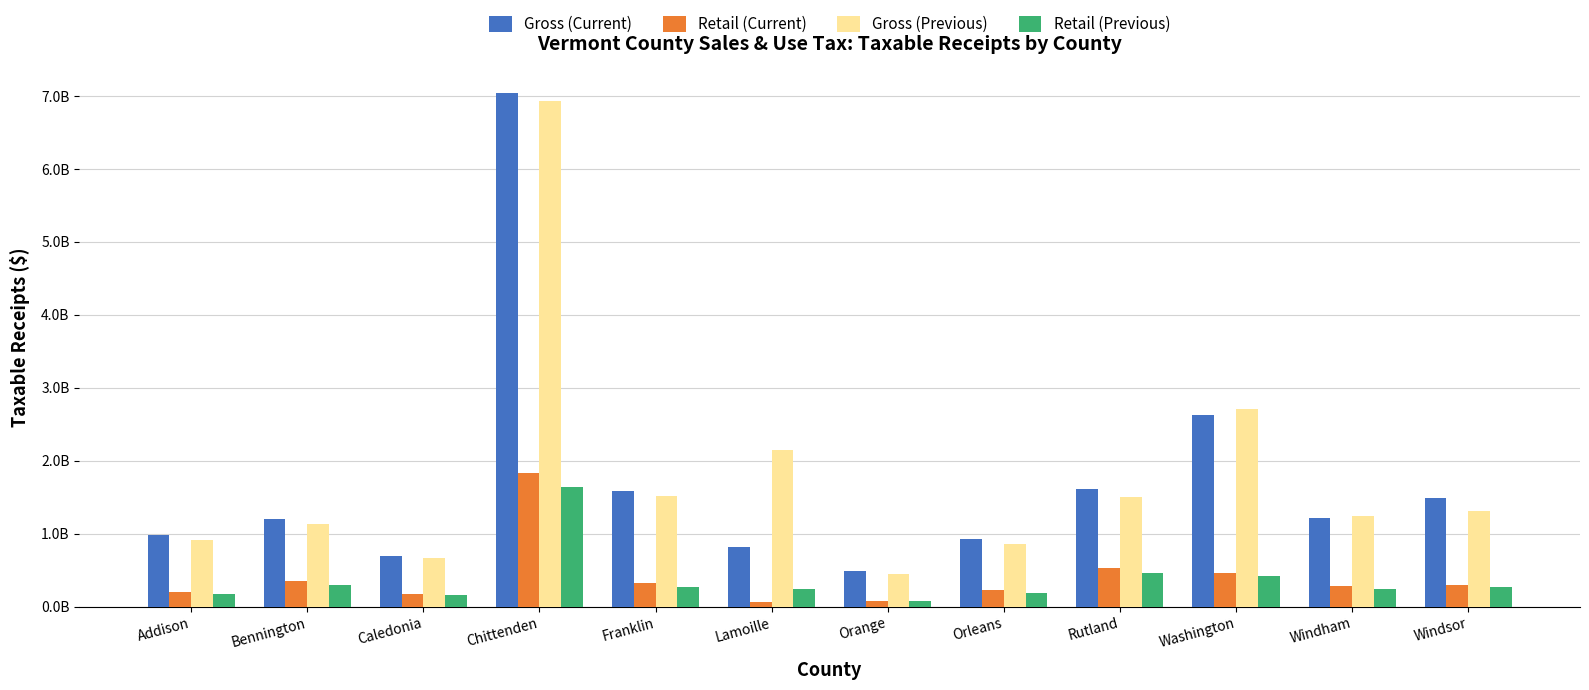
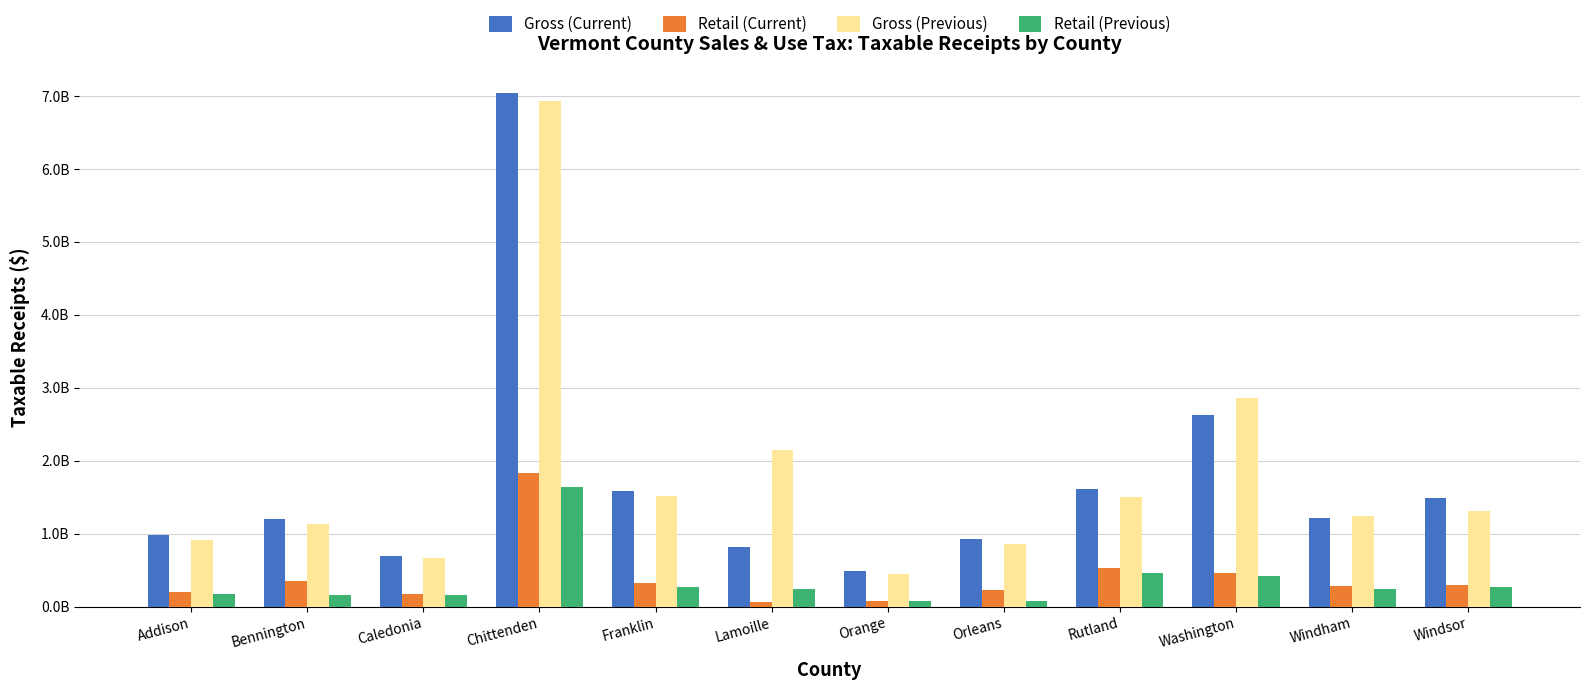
  {
    "Gross (Current)": {
      "Addison": 1000000000,
      "Bennington": 1200000000,
      "Caledonia": 700000000,
      "Chittenden": 7000000000,
      "Franklin": 1600000000,
      "Lamoille": 800000000,
      "Orange": 500000000,
      "Orleans": 900000000,
      "Rutland": 1600000000,
      "Washington": 2600000000,
      "Windham": 1200000000,
      "Windsor": 1500000000
    },
    "Retail (Current)": {
      "Addison": 200000000,
      "Bennington": 400000000,
      "Caledonia": 200000000,
      "Chittenden": 1800000000,
      "Franklin": 300000000,
      "Lamoille": 100000000,
      "Orange": 100000000,
      "Orleans": 200000000,
      "Rutland": 500000000,
      "Washington": 500000000,
      "Windham": 300000000,
      "Windsor": 300000000
    },
    "Gross (Previous)": {
      "Addison": 900000000,
      "Bennington": 1100000000,
      "Caledonia": 700000000,
      "Chittenden": 6900000000,
      "Franklin": 1500000000,
      "Lamoille": 2100000000,
      "Orange": 400000000,
      "Orleans": 900000000,
      "Rutland": 1500000000,
-     "Washington": 2700000000,
+     "Washington": 2900000000,
      "Windham": 1200000000,
      "Windsor": 1300000000
    },
    "Retail (Previous)": {
      "Addison": 200000000,
-     "Bennington": 300000000,
+     "Bennington": 200000000,
      "Caledonia": 200000000,
      "Chittenden": 1600000000,
      "Franklin": 300000000,
      "Lamoille": 200000000,
      "Orange": 100000000,
-     "Orleans": 200000000,
+     "Orleans": 100000000,
      "Rutland": 500000000,
      "Washington": 400000000,
      "Windham": 200000000,
      "Windsor": 300000000
    }
  }
